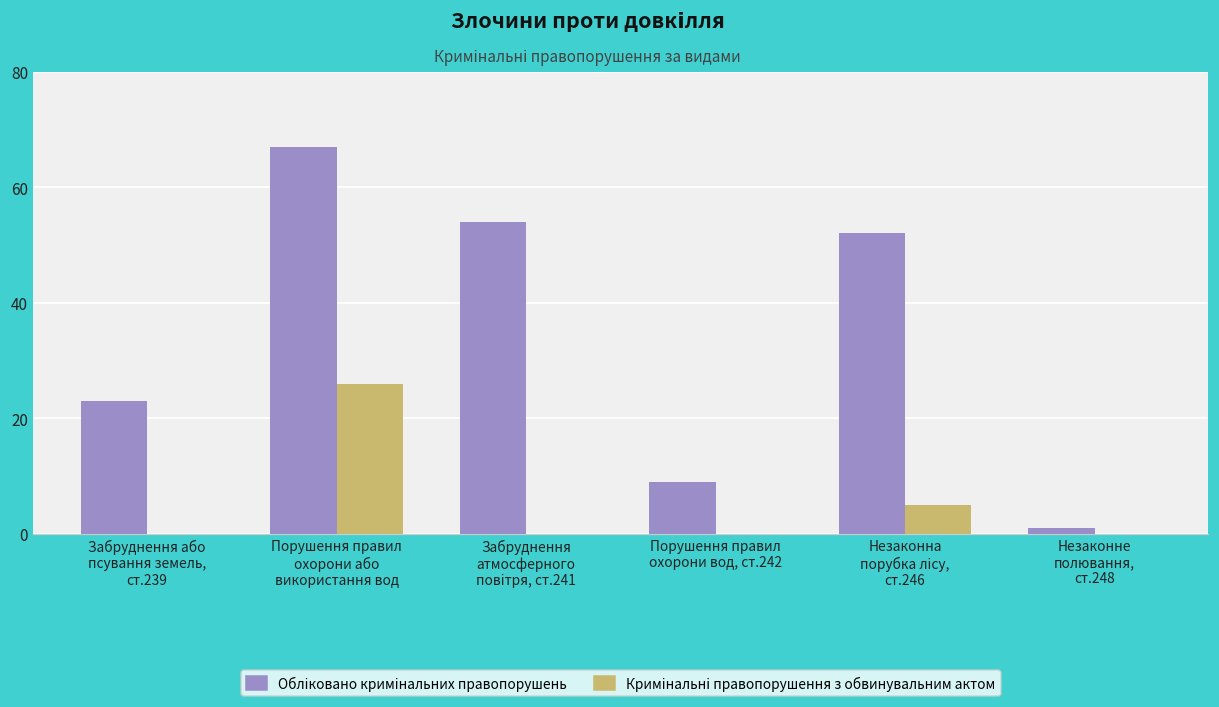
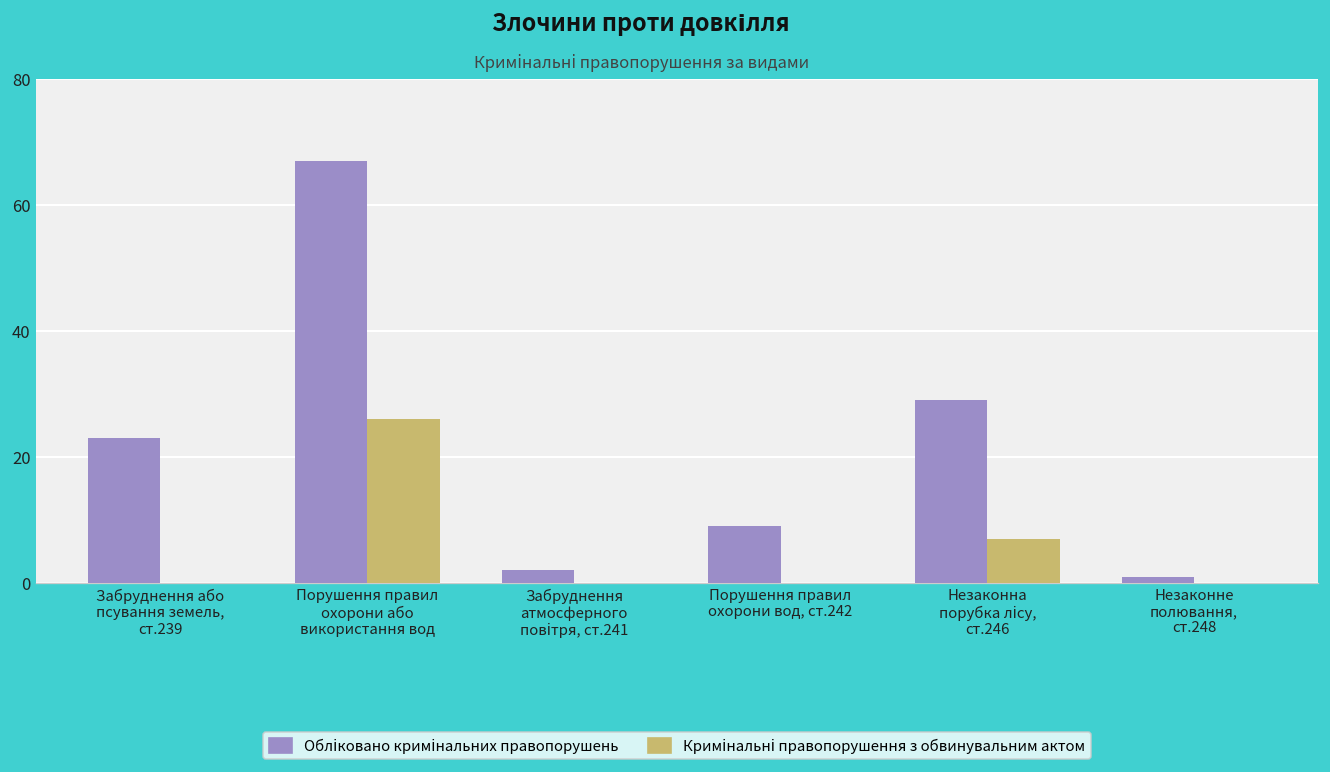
  {
    "Обліковано кримінальних правопорушень": {
      "Забруднення або псування земель, ст.239": 23,
      "Порушення правил охорони або використання вод": 67,
-     "Забруднення атмосферного повітря, ст.241": 54,
+     "Забруднення атмосферного повітря, ст.241": 2,
      "Порушення правил охорони вод, ст.242": 9,
-     "Незаконна порубка лісу, ст.246": 52,
+     "Незаконна порубка лісу, ст.246": 29,
      "Незаконне полювання, ст.248": 1
    },
    "Кримінальні правопорушення з обвинувальним актом": {
      "Забруднення або псування земель, ст.239": 0,
      "Порушення правил охорони або використання вод": 26,
      "Забруднення атмосферного повітря, ст.241": 0,
      "Порушення правил охорони вод, ст.242": 0,
-     "Незаконна порубка лісу, ст.246": 5,
+     "Незаконна порубка лісу, ст.246": 7,
      "Незаконне полювання, ст.248": 0
    }
  }
